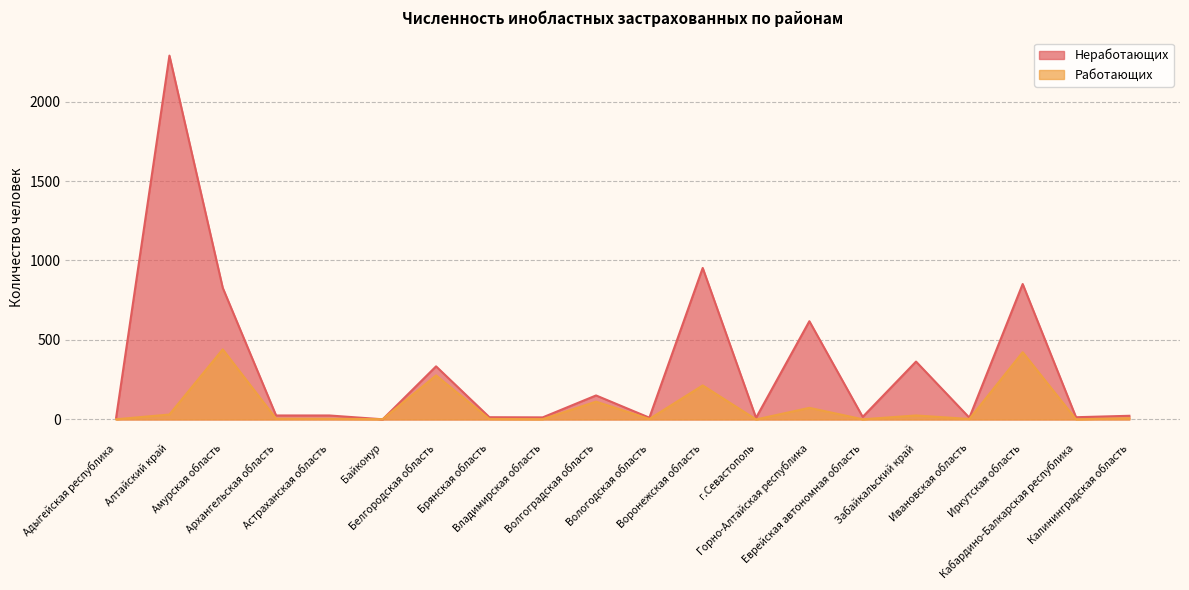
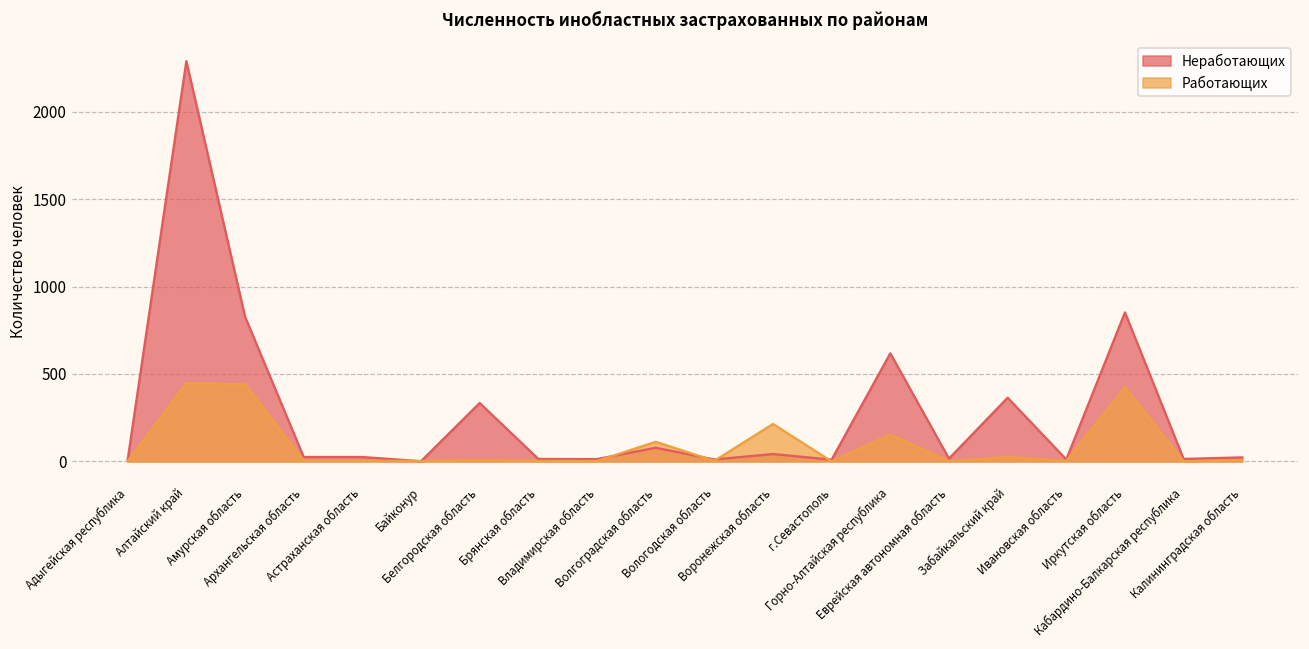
  {
    "Неработающих": {
      "Алтайский край": 2290,
      "Амурская область": 830,
      "Архангельская область": 30,
      "Астраханская область": 30,
      "Белгородская область": 330,
-     "Волгоградская область": 150,
-     "Воронежская область": 950,
+     "Волгоградская область": 80,
+     "Воронежская область": 40,
      "Горно-Алтайская республика": 620,
      "Забайкальский край": 360,
      "Иркутская область": 850
    },
    "Работающих": {
-     "Алтайский край": 30,
+     "Алтайский край": 450,
      "Амурская область": 440,
      "Архангельская область": 10,
      "Астраханская область": 0,
-     "Белгородская область": 280,
+     "Белгородская область": 10,
      "Волгоградская область": 110,
      "Воронежская область": 210,
-     "Горно-Алтайская республика": 70,
+     "Горно-Алтайская республика": 150,
      "Забайкальский край": 30,
      "Иркутская область": 420
    }
  }
